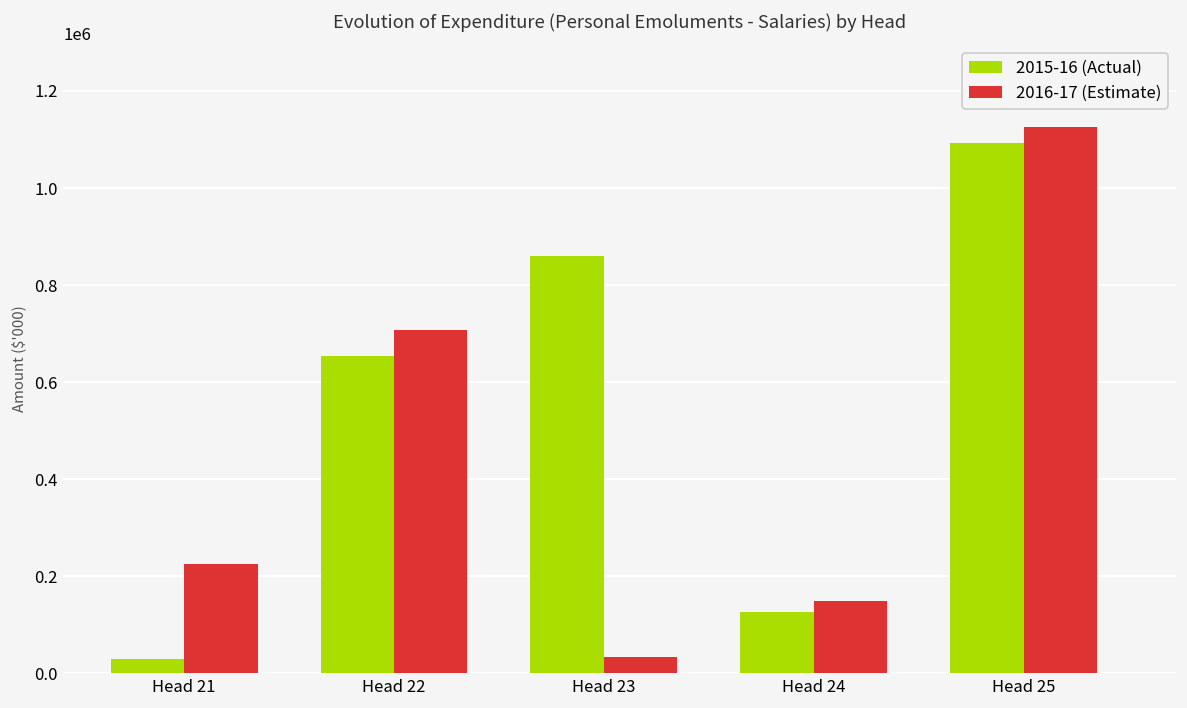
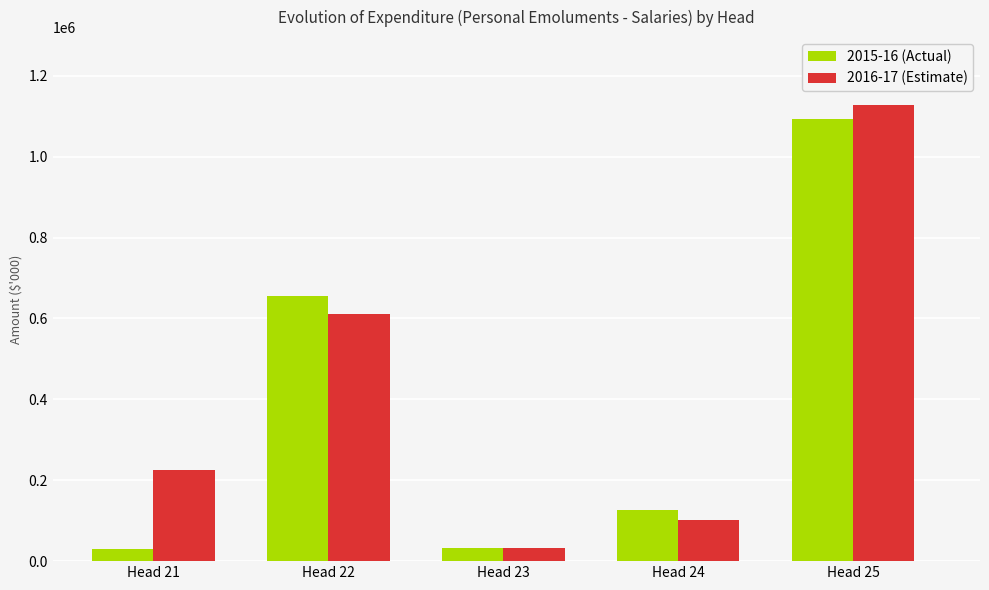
  {
    "2015-16 (Actual)": {
      "Head 21": 30000,
      "Head 22": 650000,
-     "Head 23": 860000,
+     "Head 23": 30000,
      "Head 24": 130000,
      "Head 25": 1090000
    },
    "2016-17 (Estimate)": {
      "Head 21": 220000,
-     "Head 22": 710000,
+     "Head 22": 610000,
      "Head 23": 30000,
-     "Head 24": 150000,
+     "Head 24": 100000,
      "Head 25": 1130000
    }
  }
